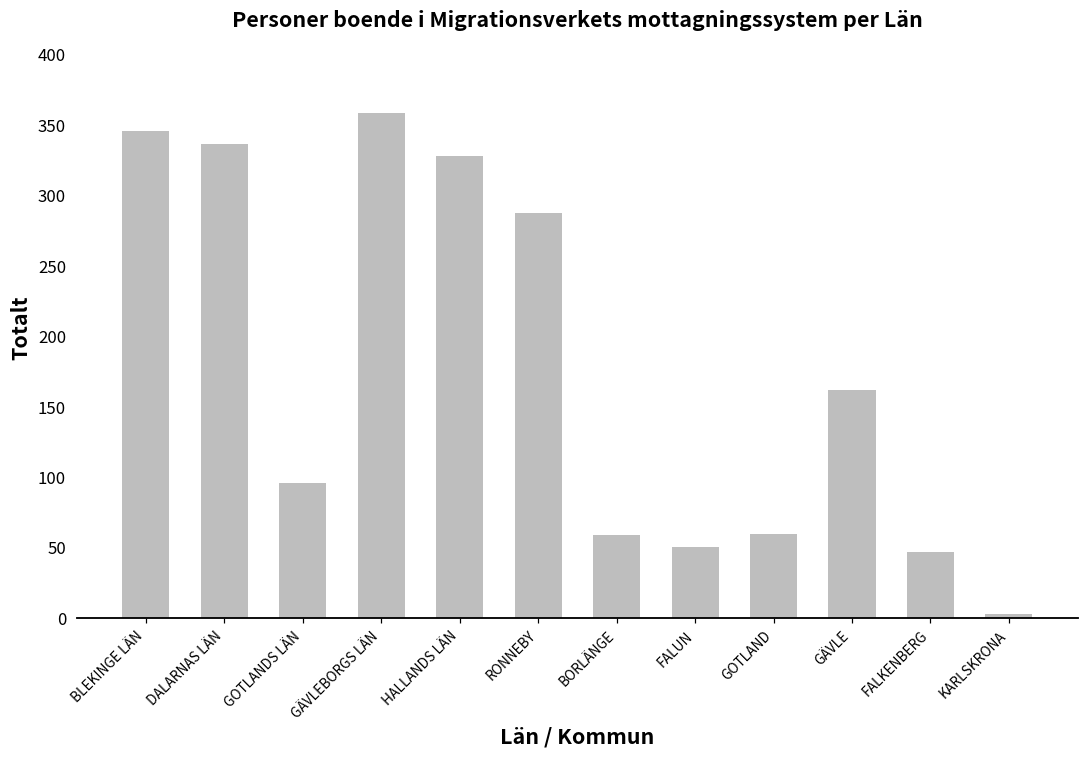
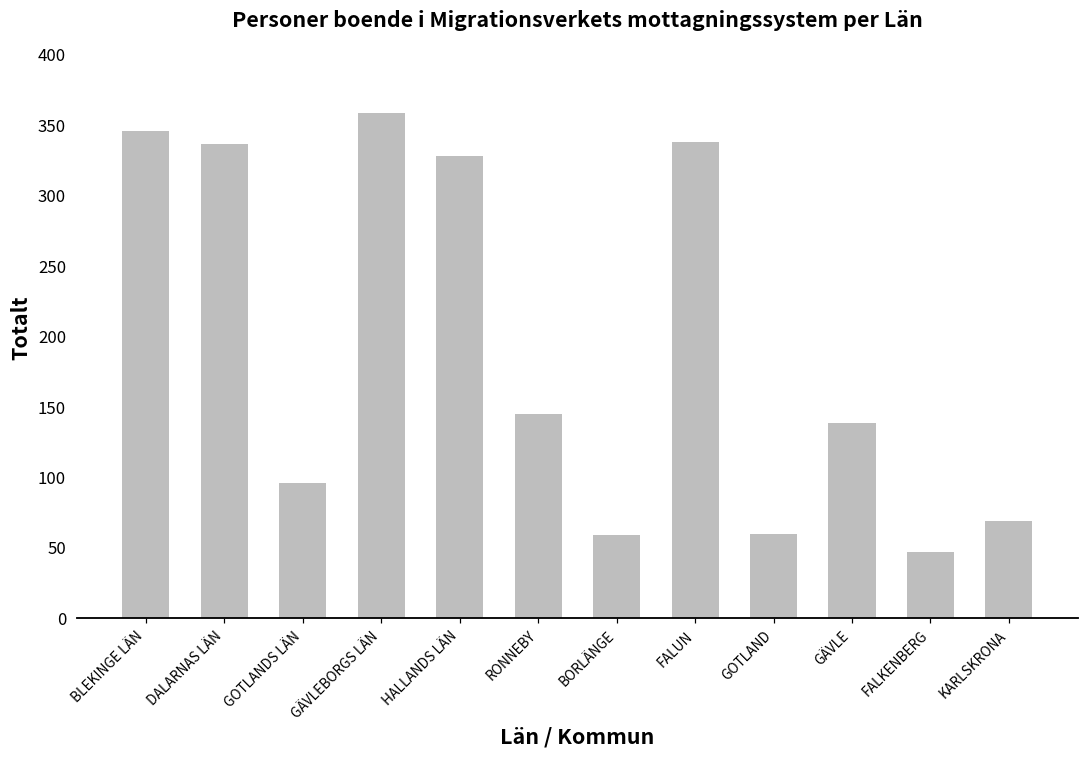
  {
    "BLEKINGE LÄN": 346,
    "DALARNAS LÄN": 337,
    "GOTLANDS LÄN": 96,
    "GÄVLEBORGS LÄN": 359,
    "HALLANDS LÄN": 328,
-   "RONNEBY": 288,
+   "RONNEBY": 145,
    "BORLÄNGE": 59,
-   "FALUN": 51,
+   "FALUN": 338,
    "GOTLAND": 60,
-   "GÄVLE": 162,
+   "GÄVLE": 139,
    "FALKENBERG": 47,
-   "KARLSKRONA": 3
+   "KARLSKRONA": 69
  }
